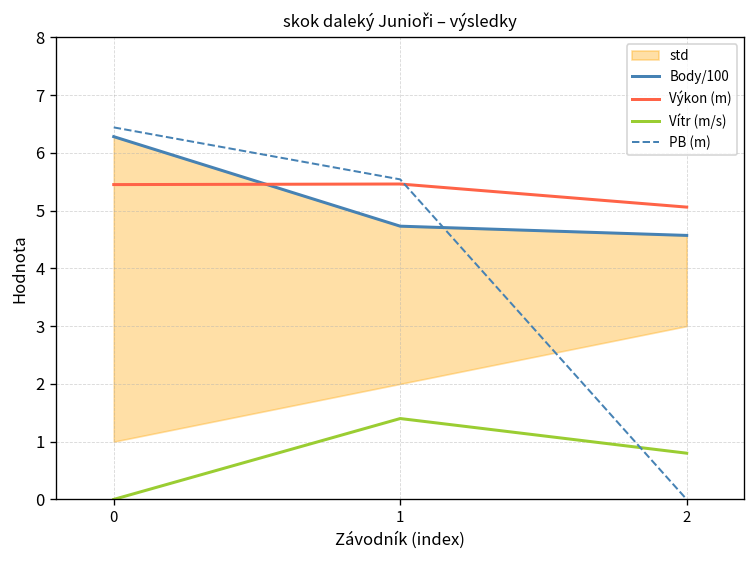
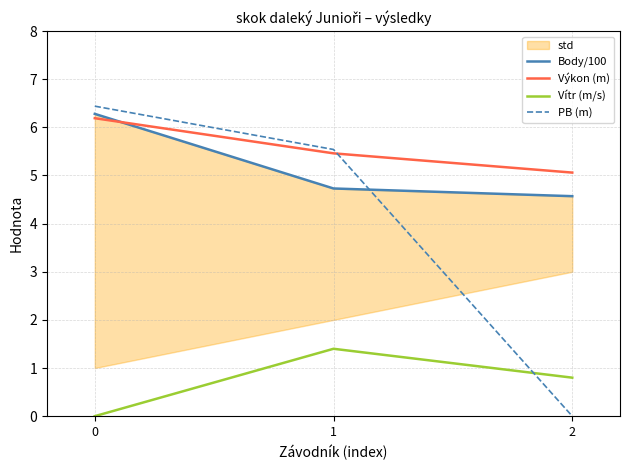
  {
    "std": {
      "0": 6.3,
      "1": 4.7,
      "2": 4.6
    },
    "Výkon (m)": {
-     "0": 5.5,
+     "0": 6.2,
      "1": 5.5,
      "2": 5.1
    },
    "Vítr (m/s)": {
      "0": 0.0,
      "1": 1.4,
      "2": 0.8
    },
    "PB (m)": {
      "0": 6.4,
      "1": 5.5,
      "2": 0.0
    }
  }
